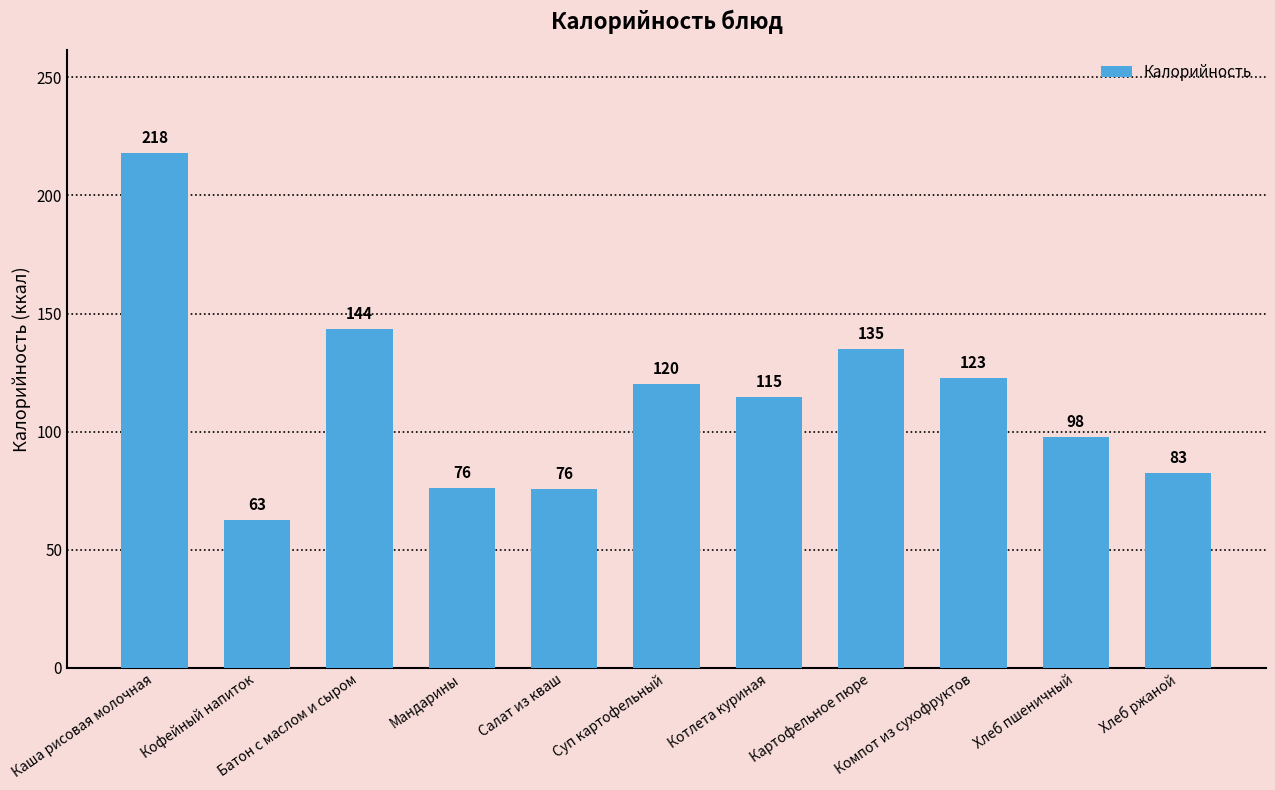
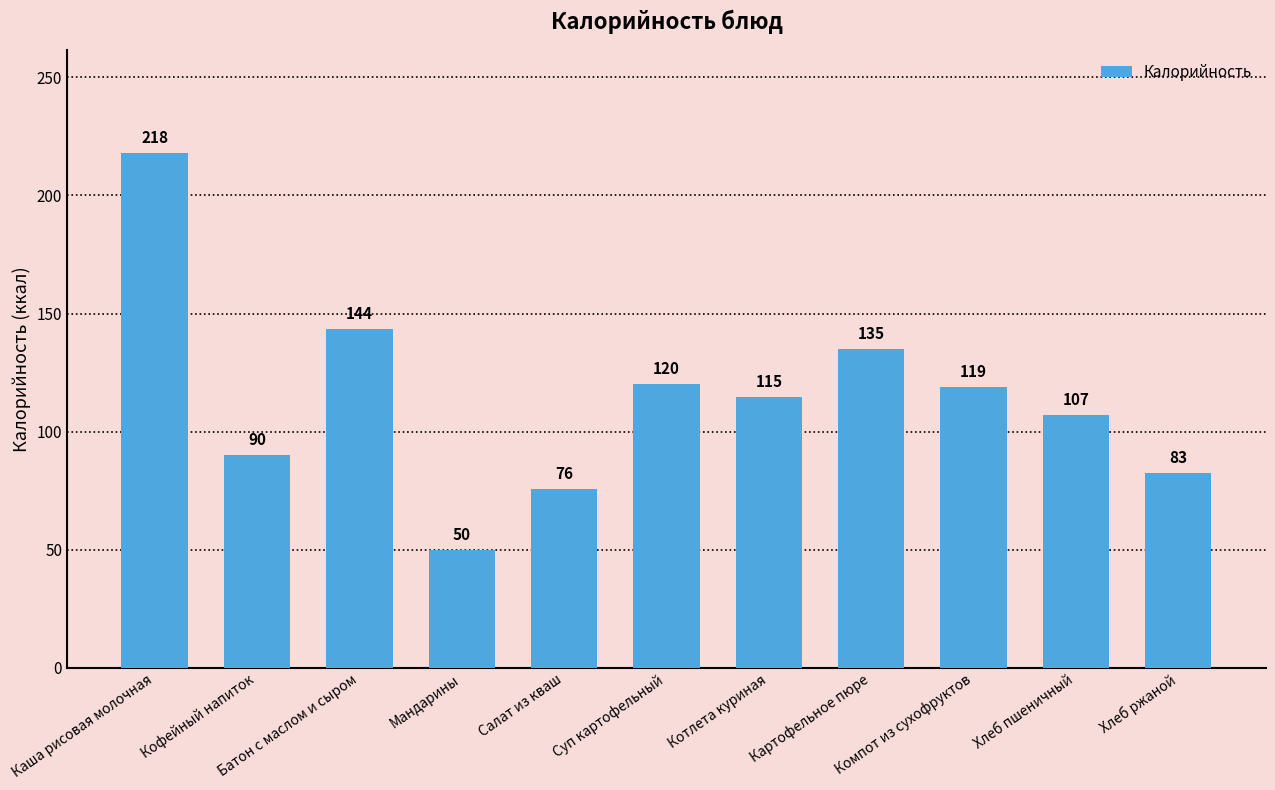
  {
    "Каша рисовая молочная": 218,
-   "Кофейный напиток": 63,
+   "Кофейный напиток": 90,
    "Батон с маслом и сыром": 144,
-   "Мандарины": 76,
+   "Мандарины": 50,
    "Салат из кваш": 76,
    "Суп картофельный": 120,
    "Котлета куриная": 115,
    "Картофельное пюре": 135,
-   "Компот из сухофруктов": 123,
-   "Хлеб пшеничный": 98,
+   "Компот из сухофруктов": 119,
+   "Хлеб пшеничный": 107,
    "Хлеб ржаной": 83
  }
